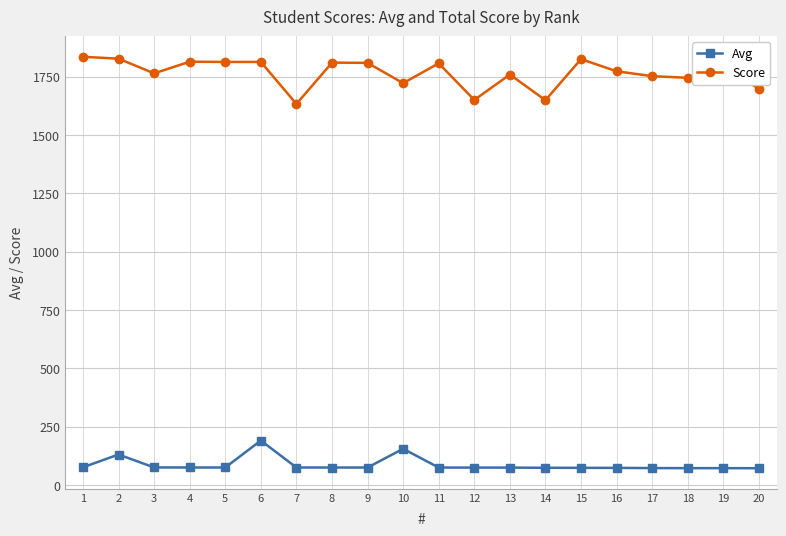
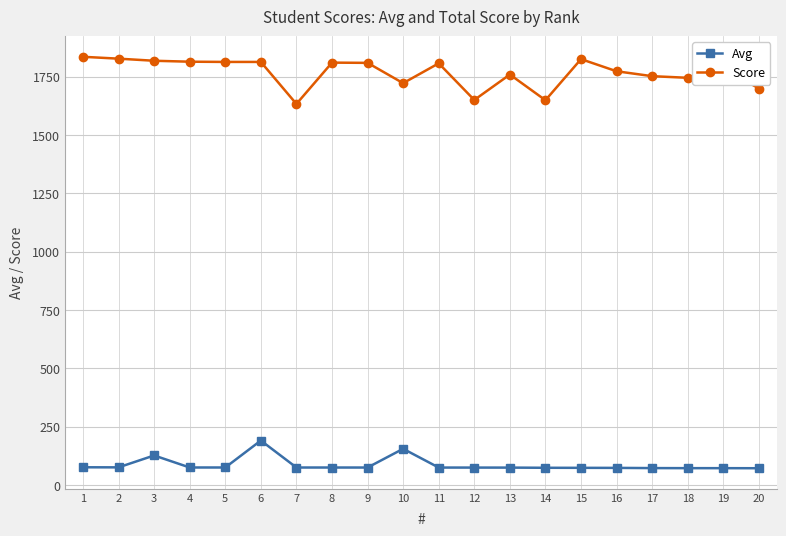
  {
    "Avg": {
      "1": 80,
-     "2": 130,
-     "3": 80,
+     "2": 80,
+     "3": 130,
      "4": 80,
      "5": 80,
      "6": 190,
      "7": 80,
      "8": 80,
      "9": 80,
      "10": 160,
      "11": 80,
      "12": 80,
      "13": 80,
      "14": 70,
      "15": 70,
      "16": 70,
      "17": 70,
      "18": 70,
      "19": 70,
      "20": 70
    },
    "Score": {
      "1": 1840,
      "2": 1830,
-     "3": 1760,
+     "3": 1820,
      "4": 1810,
      "5": 1810,
      "6": 1810,
      "7": 1630,
      "8": 1810,
      "9": 1810,
      "10": 1720,
      "11": 1810,
      "12": 1650,
      "13": 1760,
      "14": 1650,
      "15": 1830,
      "16": 1770,
      "17": 1750,
      "18": 1750,
      "20": 1700
    }
  }
